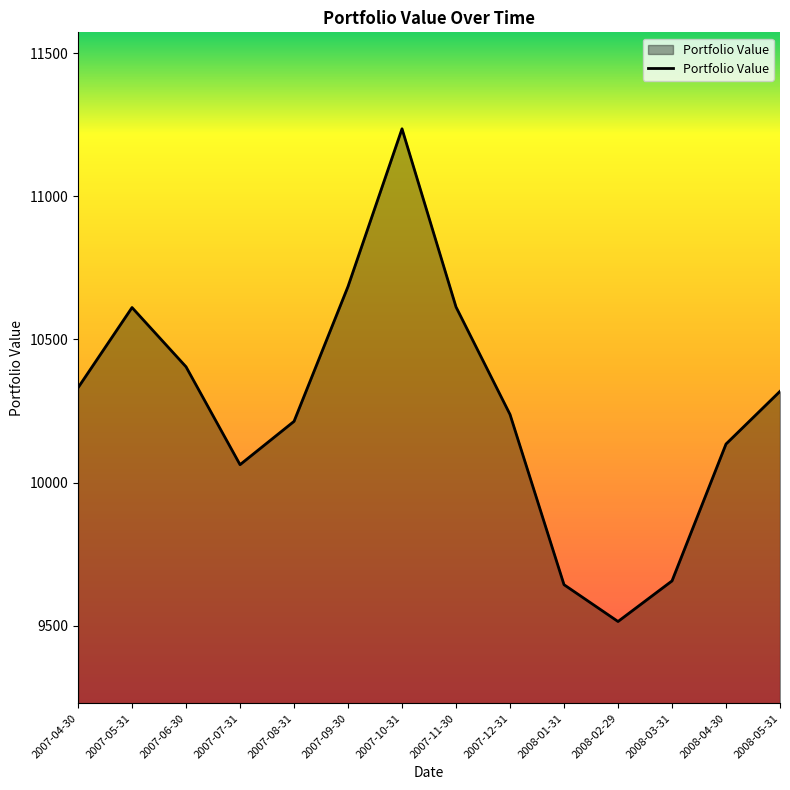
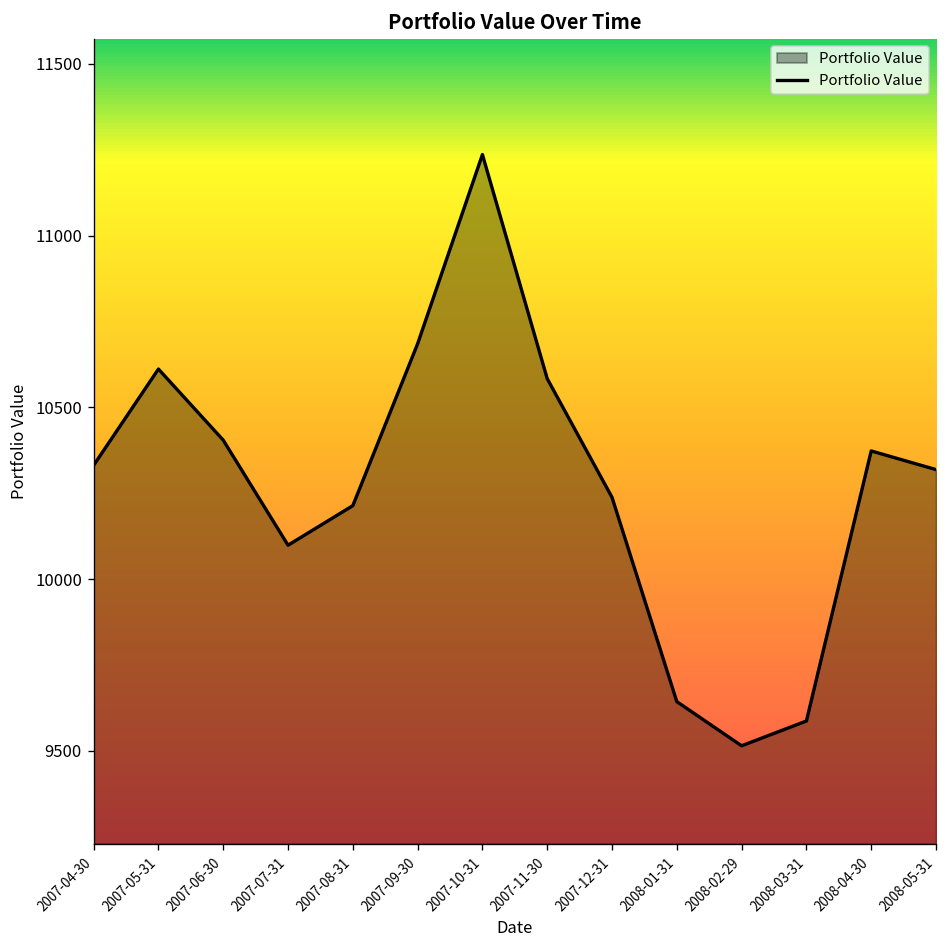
  {
    "2007-04-30": 10330,
    "2007-05-31": 10610,
    "2007-06-30": 10400,
-   "2007-07-31": 10060,
+   "2007-07-31": 10100,
    "2007-08-31": 10210,
    "2007-09-30": 10690,
    "2007-10-31": 11240,
-   "2007-11-30": 10610,
+   "2007-11-30": 10580,
    "2007-12-31": 10240,
    "2008-01-31": 9640,
    "2008-02-29": 9510,
-   "2008-03-31": 9660,
-   "2008-04-30": 10130,
+   "2008-03-31": 9590,
+   "2008-04-30": 10370,
    "2008-05-31": 10320
  }
